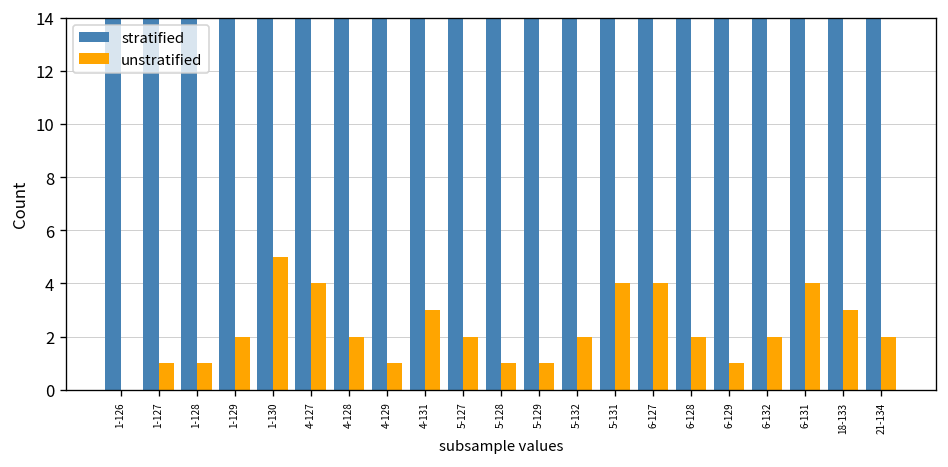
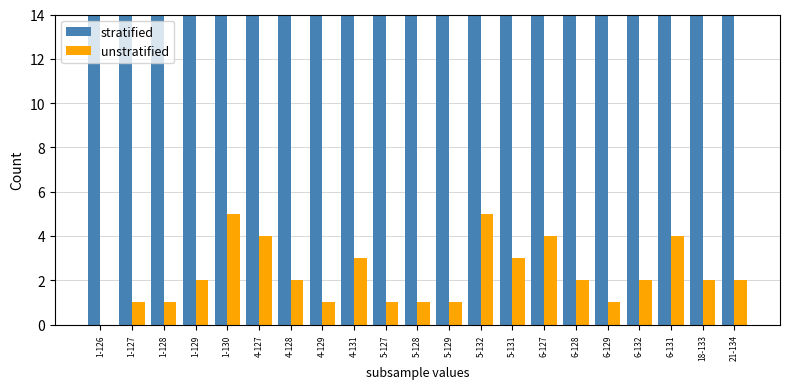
  {
    "unstratified": {
      "1-126": 0,
      "1-127": 1,
      "1-128": 1,
      "1-129": 2,
      "1-130": 5,
      "4-127": 4,
      "4-128": 2,
      "4-129": 1,
      "4-131": 3,
-     "5-127": 2,
+     "5-127": 1,
      "5-128": 1,
      "5-129": 1,
-     "5-132": 2,
-     "5-131": 4,
+     "5-132": 5,
+     "5-131": 3,
      "6-127": 4,
      "6-128": 2,
      "6-129": 1,
      "6-132": 2,
      "6-131": 4,
-     "18-133": 3,
+     "18-133": 2,
      "21-134": 2
    }
  }
